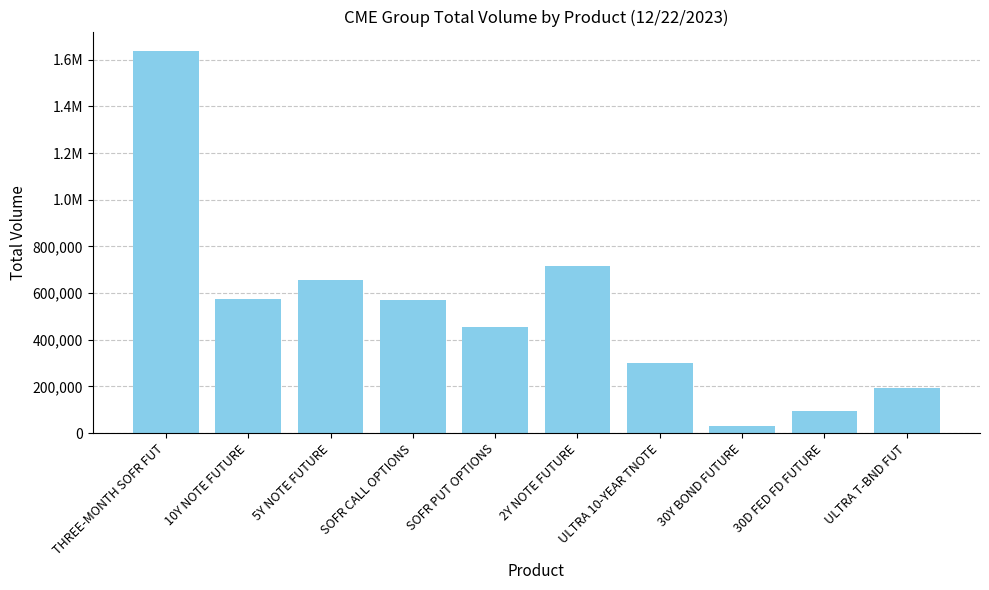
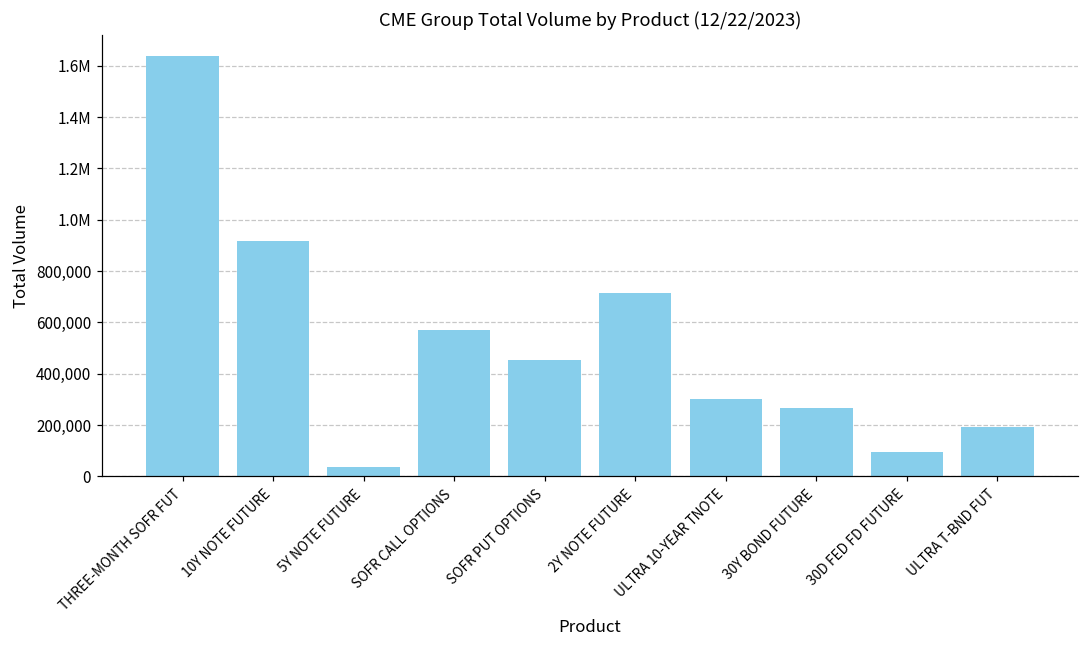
  {
    "THREE-MONTH SOFR FUT": "1,640,000",
-   "10Y NOTE FUTURE": "580,000",
-   "5Y NOTE FUTURE": "660,000",
+   "10Y NOTE FUTURE": "920,000",
+   "5Y NOTE FUTURE": "40,000",
    "SOFR CALL OPTIONS": "570,000",
    "SOFR PUT OPTIONS": "450,000",
    "2Y NOTE FUTURE": "720,000",
    "ULTRA 10-YEAR TNOTE": "300,000",
-   "30Y BOND FUTURE": "30,000",
+   "30Y BOND FUTURE": "260,000",
    "30D FED FD FUTURE": "100,000",
    "ULTRA T-BND FUT": "190,000"
  }
